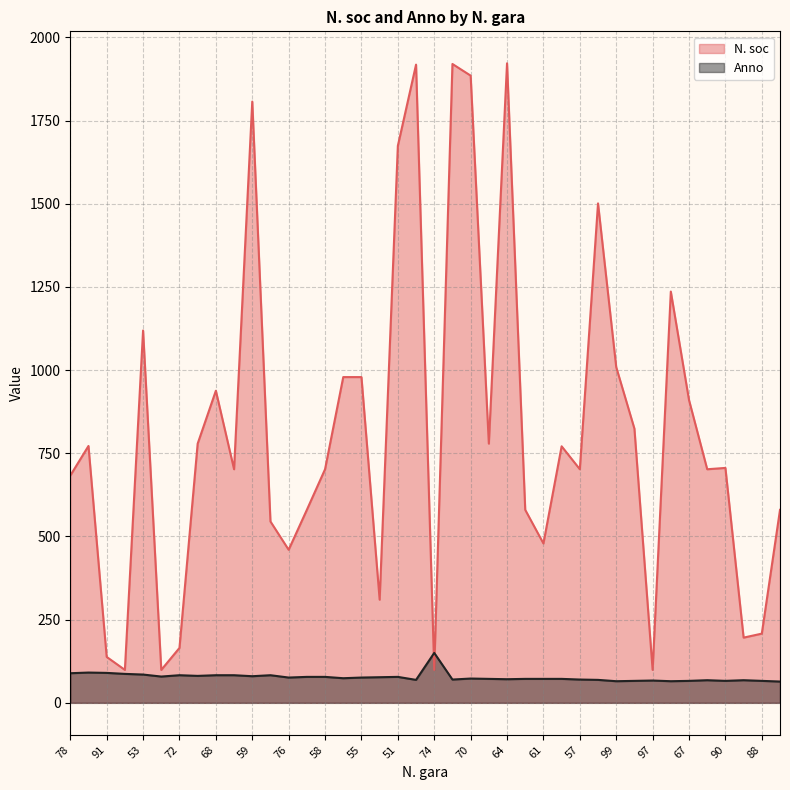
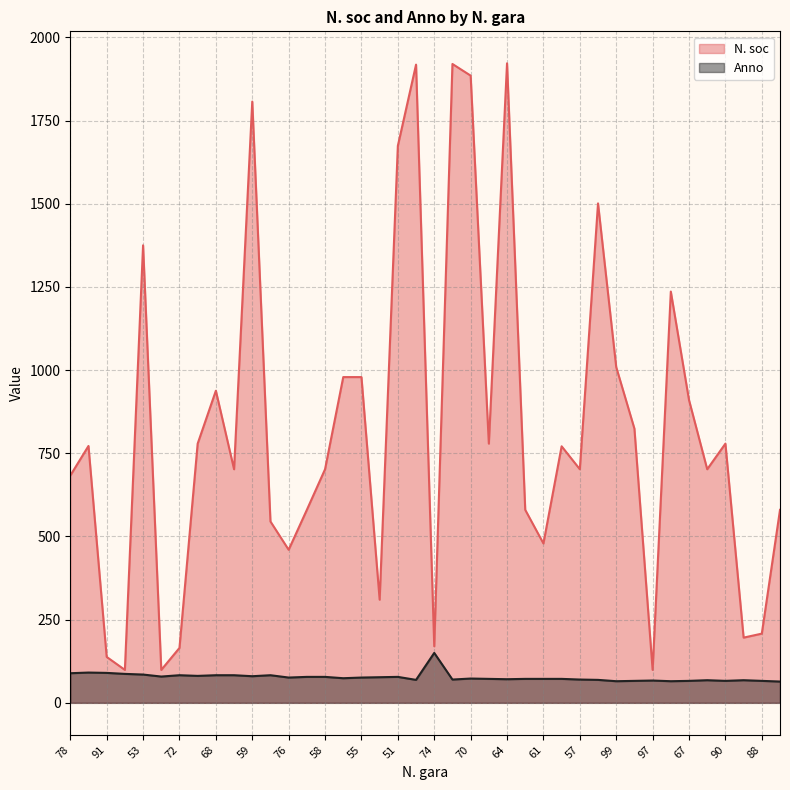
  {
    "N. soc": {
      "78": 680,
      "91": 140,
-     "53": 1120,
+     "53": 1380,
      "72": 170,
      "68": 940,
      "59": 1810,
      "76": 460,
      "58": 700,
      "55": 980,
      "51": 1670,
-     "74": 100,
+     "74": 170,
      "70": 1890,
      "64": 1920,
      "61": 480,
      "57": 700,
      "99": 1010,
      "97": 100,
      "67": 910,
-     "90": 710,
+     "90": 780,
      "88": 210
    },
    "Anno": {
      "78": 90,
      "91": 90,
      "53": 90,
      "72": 80,
      "68": 80,
      "59": 80,
      "76": 80,
      "58": 80,
      "55": 80,
      "51": 80,
      "74": 150,
      "70": 70,
      "64": 70,
      "61": 70,
      "57": 70,
      "99": 70,
      "97": 70,
      "67": 70,
      "90": 70,
      "88": 70
    }
  }
